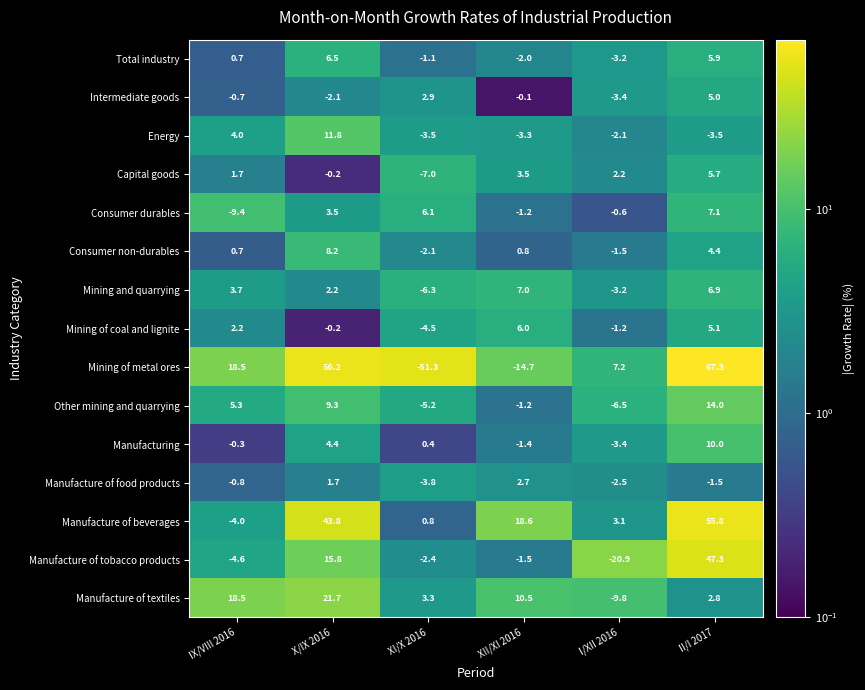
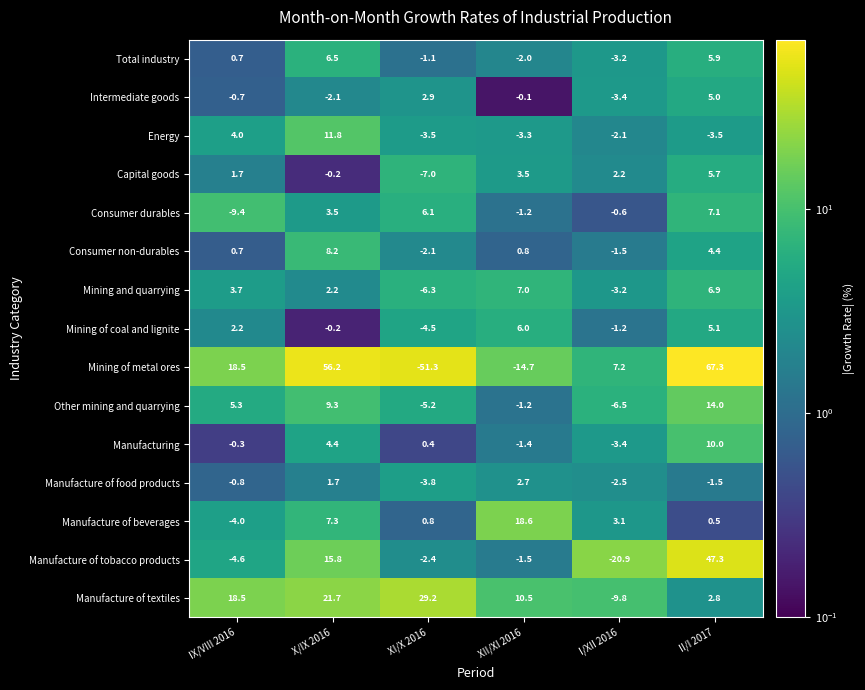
  {
    "Total industry": {
      "IX/VIII 2016": 0.7,
      "X/IX 2016": 6.5,
      "XI/X 2016": -1.1,
      "XII/XI 2016": -2.0,
      "I/XII 2016": -3.2,
      "II/I 2017": 5.9
    },
    "Intermediate goods": {
      "IX/VIII 2016": -0.7,
      "X/IX 2016": -2.1,
      "XI/X 2016": 2.9,
      "XII/XI 2016": -0.1,
      "I/XII 2016": -3.4,
      "II/I 2017": 5.0
    },
    "Energy": {
      "IX/VIII 2016": 4.0,
      "X/IX 2016": 11.8,
      "XI/X 2016": -3.5,
      "XII/XI 2016": -3.3,
      "I/XII 2016": -2.1,
      "II/I 2017": -3.5
    },
    "Capital goods": {
      "IX/VIII 2016": 1.7,
      "X/IX 2016": -0.2,
      "XI/X 2016": -7.0,
      "XII/XI 2016": 3.5,
      "I/XII 2016": 2.2,
      "II/I 2017": 5.7
    },
    "Consumer durables": {
      "IX/VIII 2016": -9.4,
      "X/IX 2016": 3.5,
      "XI/X 2016": 6.1,
      "XII/XI 2016": -1.2,
      "I/XII 2016": -0.6,
      "II/I 2017": 7.1
    },
    "Consumer non-durables": {
      "IX/VIII 2016": 0.7,
      "X/IX 2016": 8.2,
      "XI/X 2016": -2.1,
      "XII/XI 2016": 0.8,
      "I/XII 2016": -1.5,
      "II/I 2017": 4.4
    },
    "Mining and quarrying": {
      "IX/VIII 2016": 3.7,
      "X/IX 2016": 2.2,
      "XI/X 2016": -6.3,
      "XII/XI 2016": 7.0,
      "I/XII 2016": -3.2,
      "II/I 2017": 6.9
    },
    "Mining of coal and lignite": {
      "IX/VIII 2016": 2.2,
      "X/IX 2016": -0.2,
      "XI/X 2016": -4.5,
      "XII/XI 2016": 6.0,
      "I/XII 2016": -1.2,
      "II/I 2017": 5.1
    },
    "Mining of metal ores": {
      "IX/VIII 2016": 18.5,
      "X/IX 2016": 56.2,
      "XI/X 2016": -51.3,
      "XII/XI 2016": -14.7,
      "I/XII 2016": 7.2,
      "II/I 2017": 67.3
    },
    "Other mining and quarrying": {
      "IX/VIII 2016": 5.3,
      "X/IX 2016": 9.3,
      "XI/X 2016": -5.2,
      "XII/XI 2016": -1.2,
      "I/XII 2016": -6.5,
      "II/I 2017": 14.0
    },
    "Manufacturing": {
      "IX/VIII 2016": -0.3,
      "X/IX 2016": 4.4,
      "XI/X 2016": 0.4,
      "XII/XI 2016": -1.4,
      "I/XII 2016": -3.4,
      "II/I 2017": 10.0
    },
    "Manufacture of food products": {
      "IX/VIII 2016": -0.8,
      "X/IX 2016": 1.7,
      "XI/X 2016": -3.8,
      "XII/XI 2016": 2.7,
      "I/XII 2016": -2.5,
      "II/I 2017": -1.5
    },
    "Manufacture of beverages": {
      "IX/VIII 2016": -4.0,
-     "X/IX 2016": 43.8,
+     "X/IX 2016": 7.3,
      "XI/X 2016": 0.8,
      "XII/XI 2016": 18.6,
      "I/XII 2016": 3.1,
-     "II/I 2017": 55.8
+     "II/I 2017": 0.5
    },
    "Manufacture of tobacco products": {
      "IX/VIII 2016": -4.6,
      "X/IX 2016": 15.8,
      "XI/X 2016": -2.4,
      "XII/XI 2016": -1.5,
      "I/XII 2016": -20.9,
      "II/I 2017": 47.3
    },
    "Manufacture of textiles": {
      "IX/VIII 2016": 18.5,
      "X/IX 2016": 21.7,
-     "XI/X 2016": 3.3,
+     "XI/X 2016": 29.2,
      "XII/XI 2016": 10.5,
      "I/XII 2016": -9.8,
      "II/I 2017": 2.8
    }
  }
